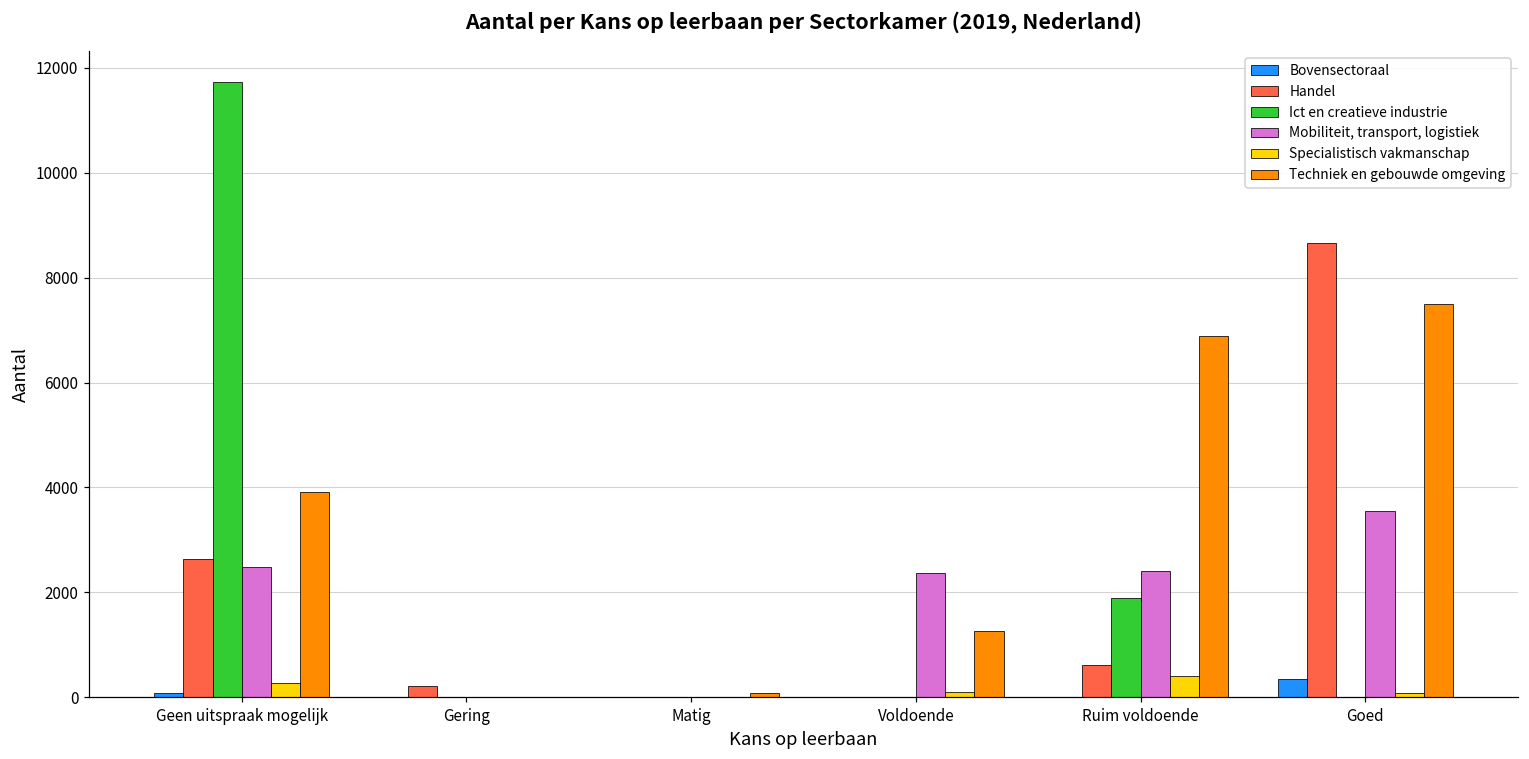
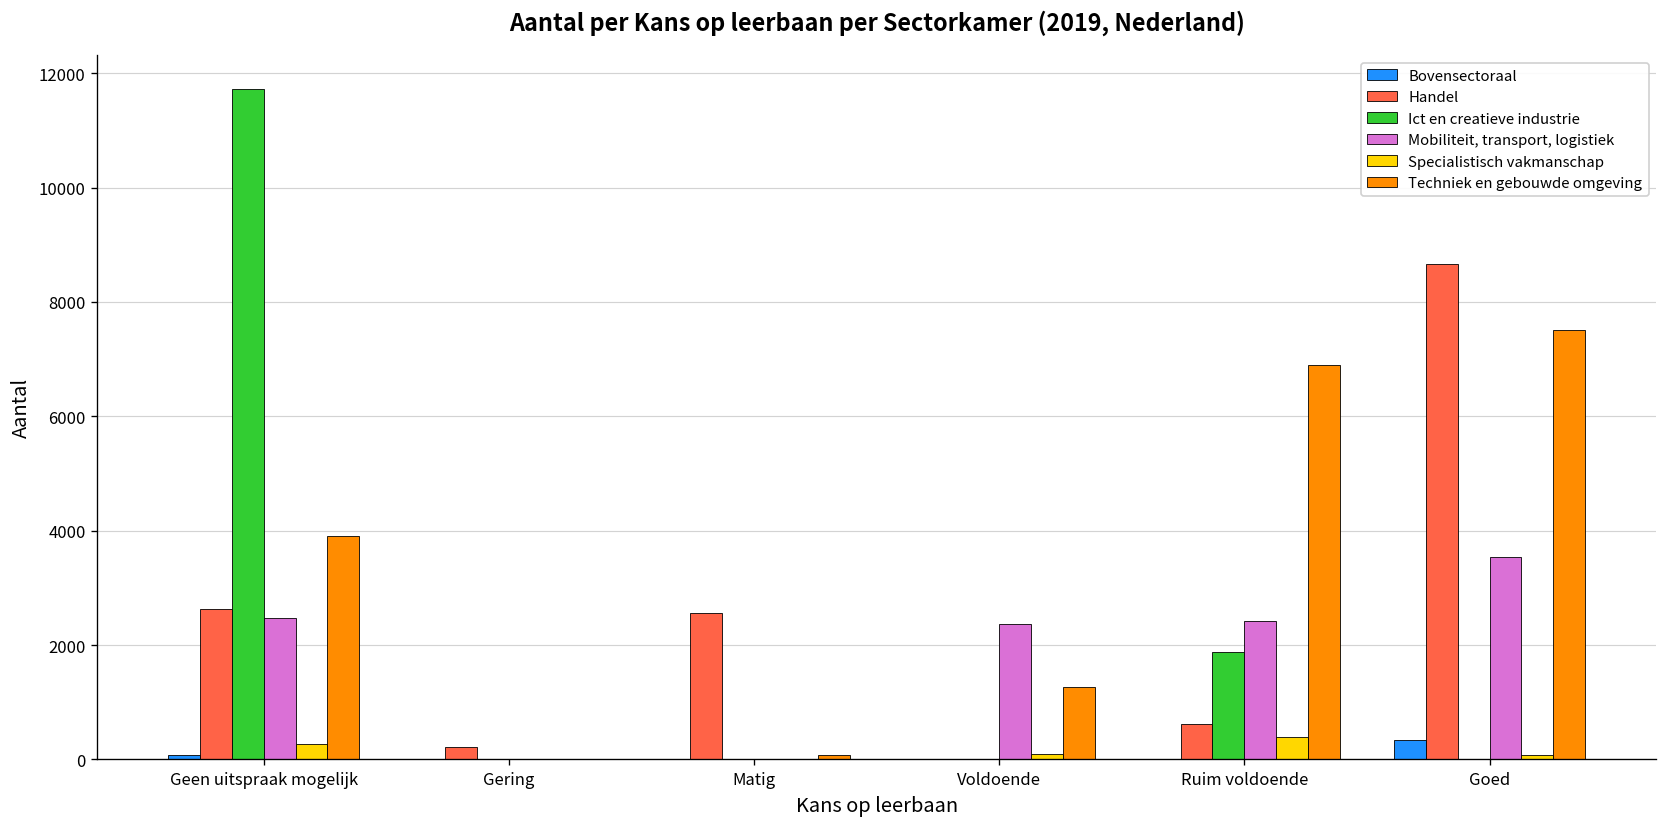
  {
    "Bovensectoraal": {
      "Geen uitspraak mogelijk": 100,
      "Gering": 0,
      "Matig": 0,
      "Voldoende": 0,
      "Ruim voldoende": 0,
      "Goed": 300
    },
    "Handel": {
      "Geen uitspraak mogelijk": 2600,
      "Gering": 200,
-     "Matig": 0,
+     "Matig": 2600,
      "Voldoende": 0,
      "Ruim voldoende": 600,
      "Goed": 8700
    },
    "Ict en creatieve industrie": {
      "Geen uitspraak mogelijk": 11700,
      "Gering": 0,
      "Matig": 0,
      "Ruim voldoende": 1900,
      "Goed": 0
    },
    "Mobiliteit, transport, logistiek": {
      "Geen uitspraak mogelijk": 2500,
      "Gering": 0,
      "Matig": 0,
      "Voldoende": 2400,
      "Ruim voldoende": 2400,
      "Goed": 3500
    },
    "Specialistisch vakmanschap": {
      "Geen uitspraak mogelijk": 300,
      "Gering": 0,
      "Voldoende": 100,
      "Ruim voldoende": 400,
      "Goed": 100
    },
    "Techniek en gebouwde omgeving": {
      "Geen uitspraak mogelijk": 3900,
      "Gering": 0,
      "Matig": 100,
      "Voldoende": 1300,
      "Ruim voldoende": 6900,
      "Goed": 7500
    }
  }
